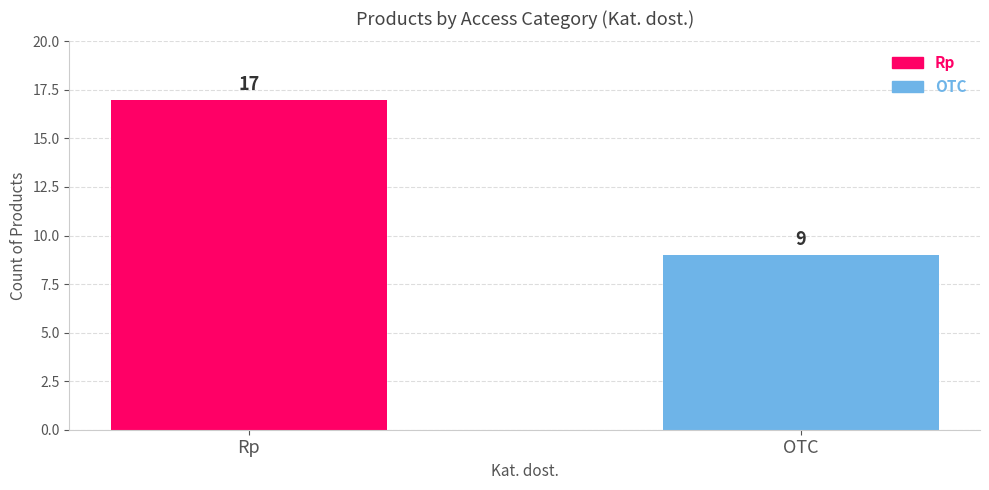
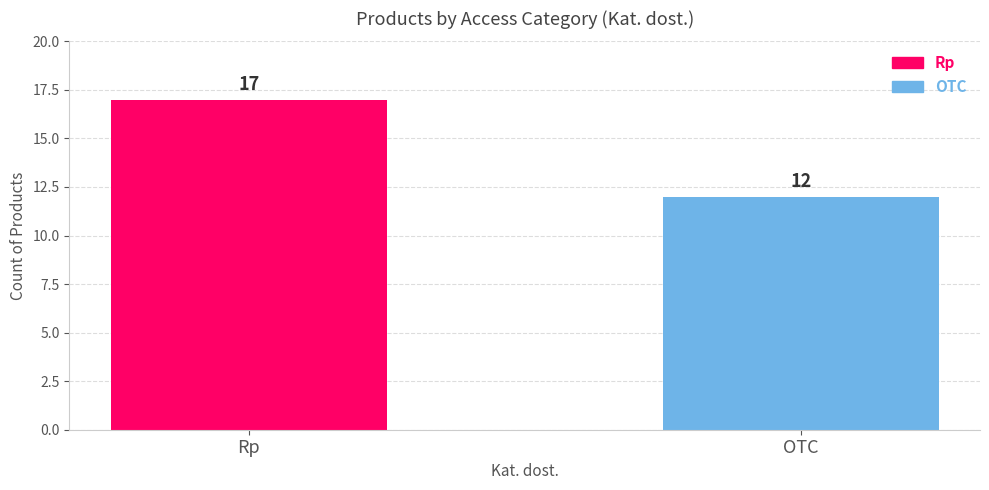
  {
    "Rp": 17,
-   "OTC": 9
+   "OTC": 12
  }
